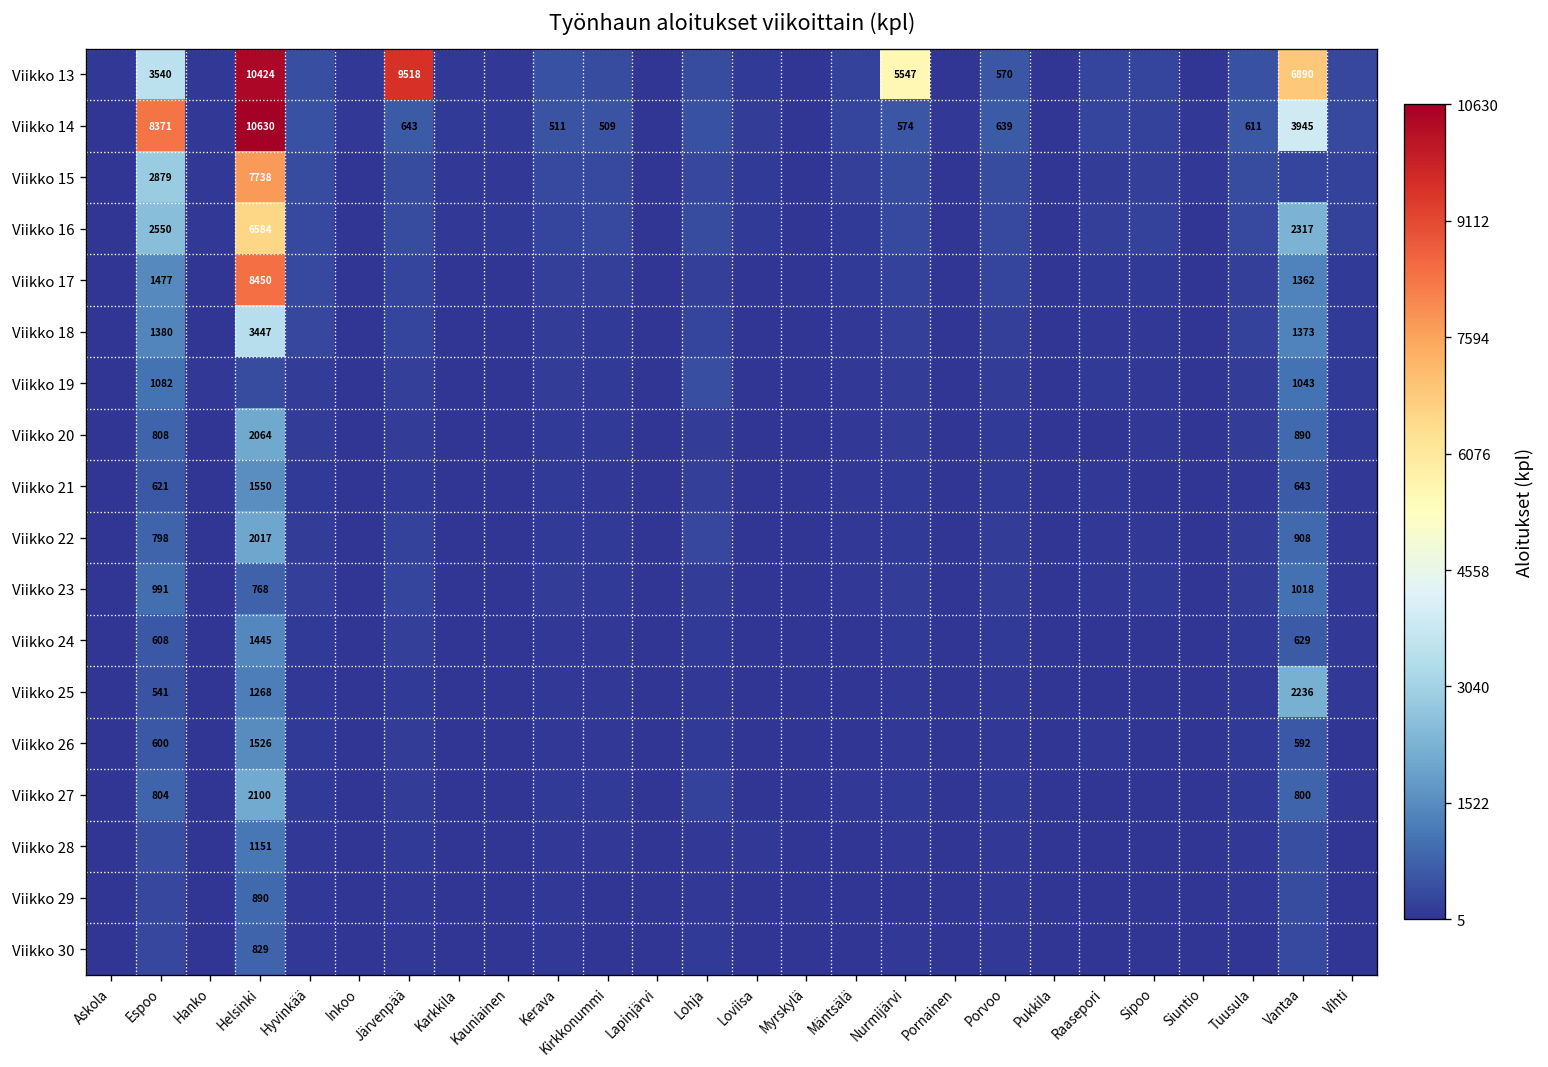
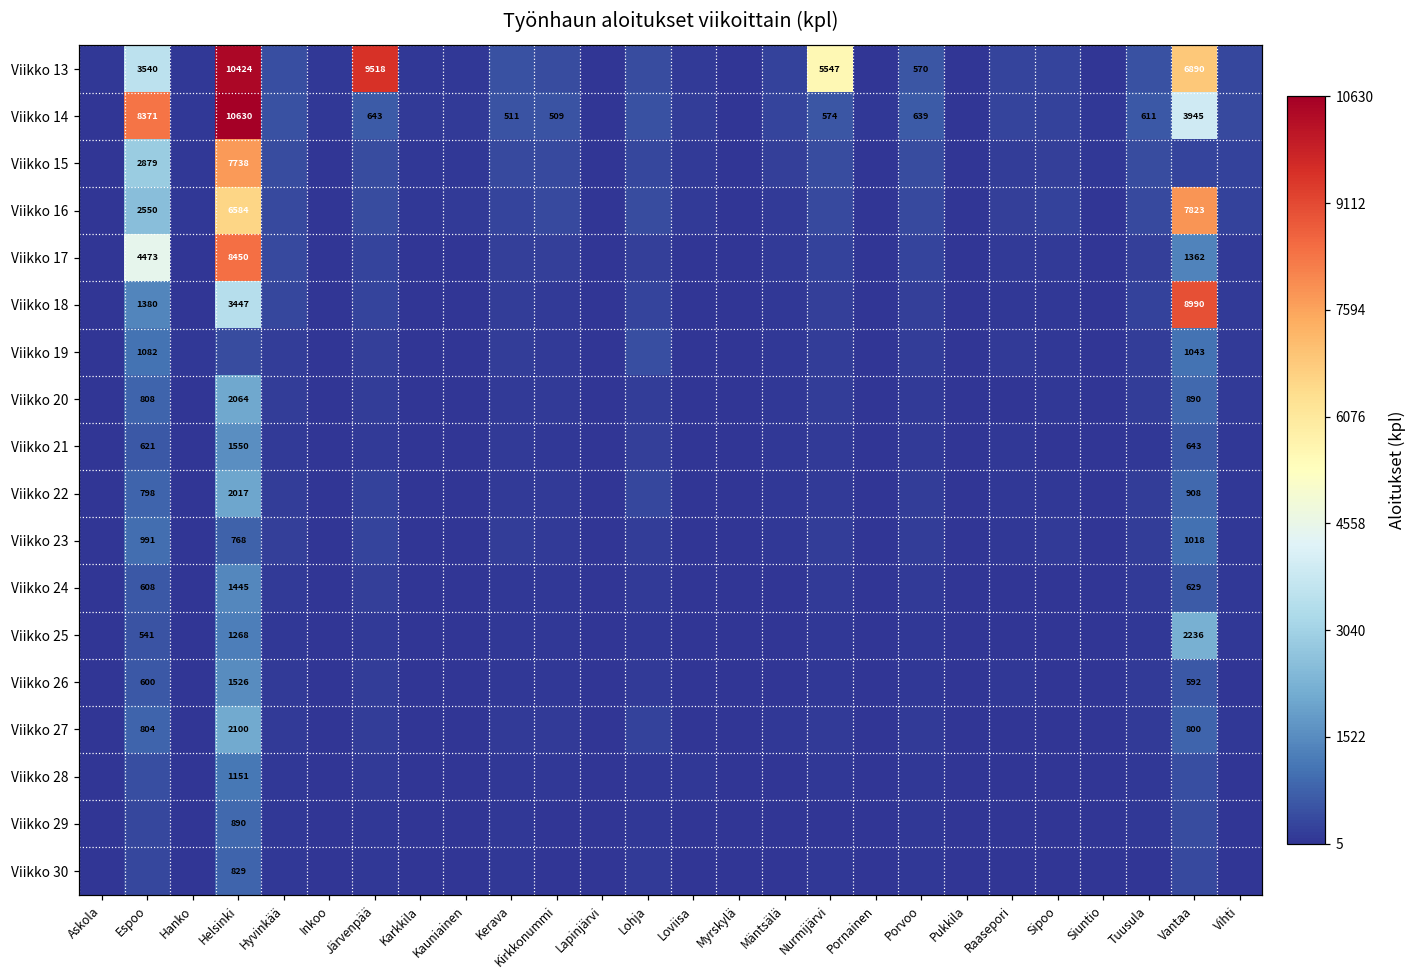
  {
    "Viikko 13": {
      "Espoo": 3540,
      "Helsinki": 10424,
      "Järvenpää": 9518,
      "Nurmijärvi": 5547,
      "Porvoo": 570,
      "Vantaa": 6890
    },
    "Viikko 14": {
      "Espoo": 8371,
      "Helsinki": 10630,
      "Järvenpää": 643,
      "Kerava": 511,
      "Kirkkonummi": 509,
      "Nurmijärvi": 574,
      "Porvoo": 639,
      "Tuusula": 611,
      "Vantaa": 3945
    },
    "Viikko 15": {
      "Espoo": 2879,
      "Helsinki": 7738
    },
    "Viikko 16": {
      "Espoo": 2550,
      "Helsinki": 6584,
-     "Vantaa": 2317
+     "Vantaa": 7823
    },
    "Viikko 17": {
-     "Espoo": 1477,
+     "Espoo": 4473,
      "Helsinki": 8450,
      "Vantaa": 1362
    },
    "Viikko 18": {
      "Espoo": 1380,
      "Helsinki": 3447,
-     "Vantaa": 1373
+     "Vantaa": 8990
    },
    "Viikko 19": {
      "Espoo": 1082,
      "Vantaa": 1043
    },
    "Viikko 20": {
      "Espoo": 808,
      "Helsinki": 2064,
      "Vantaa": 890
    },
    "Viikko 21": {
      "Espoo": 621,
      "Helsinki": 1550,
      "Vantaa": 643
    },
    "Viikko 22": {
      "Espoo": 798,
      "Helsinki": 2017,
      "Vantaa": 908
    },
    "Viikko 23": {
      "Espoo": 991,
      "Helsinki": 768,
      "Vantaa": 1018
    },
    "Viikko 24": {
      "Espoo": 608,
      "Helsinki": 1445,
      "Vantaa": 629
    },
    "Viikko 25": {
      "Espoo": 541,
      "Helsinki": 1268,
      "Vantaa": 2236
    },
    "Viikko 26": {
      "Espoo": 600,
      "Helsinki": 1526,
      "Vantaa": 592
    },
    "Viikko 27": {
      "Espoo": 804,
      "Helsinki": 2100,
      "Vantaa": 800
    },
    "Viikko 28": {
      "Helsinki": 1151
    },
    "Viikko 29": {
      "Helsinki": 890
    },
    "Viikko 30": {
      "Helsinki": 829
    }
  }
